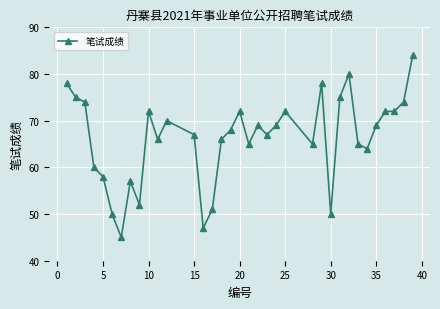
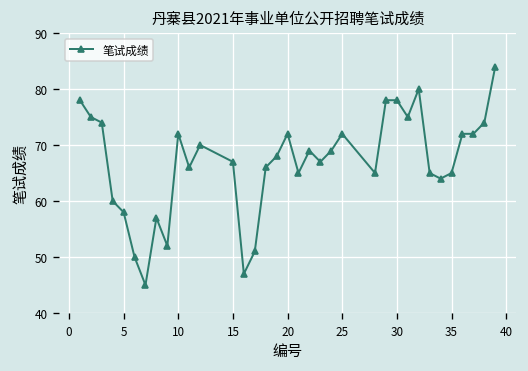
  {
    "5": 58,
    "10": 72,
    "15": 67,
    "20": 72,
    "25": 72,
-   "30": 50,
-   "35": 69
+   "30": 78,
+   "35": 65
  }
